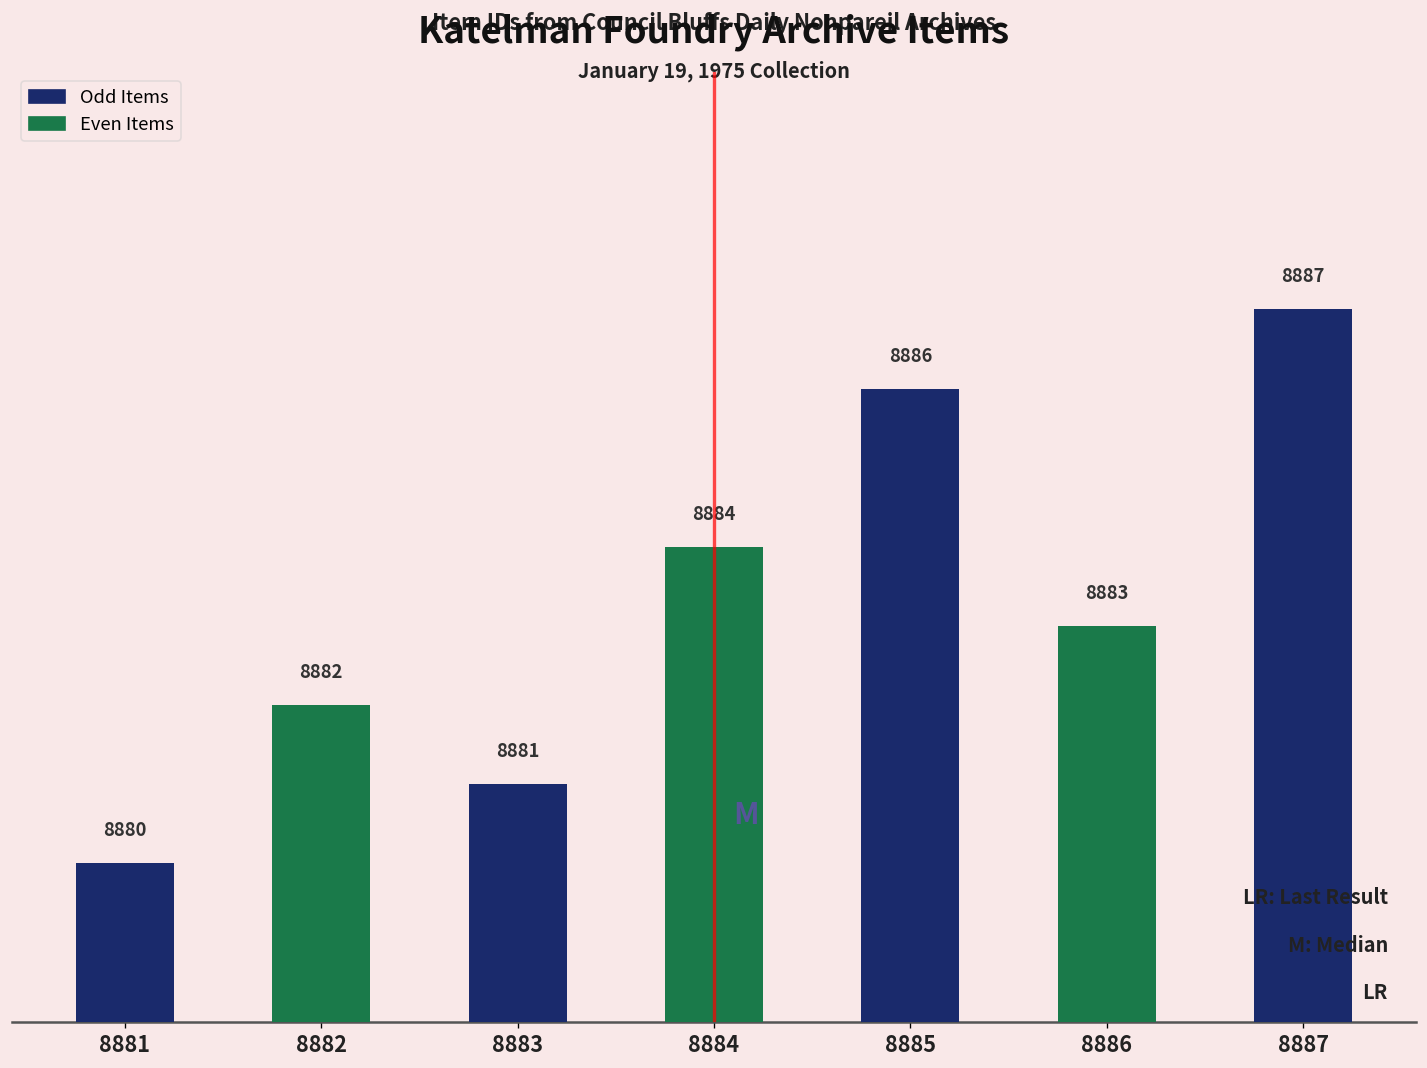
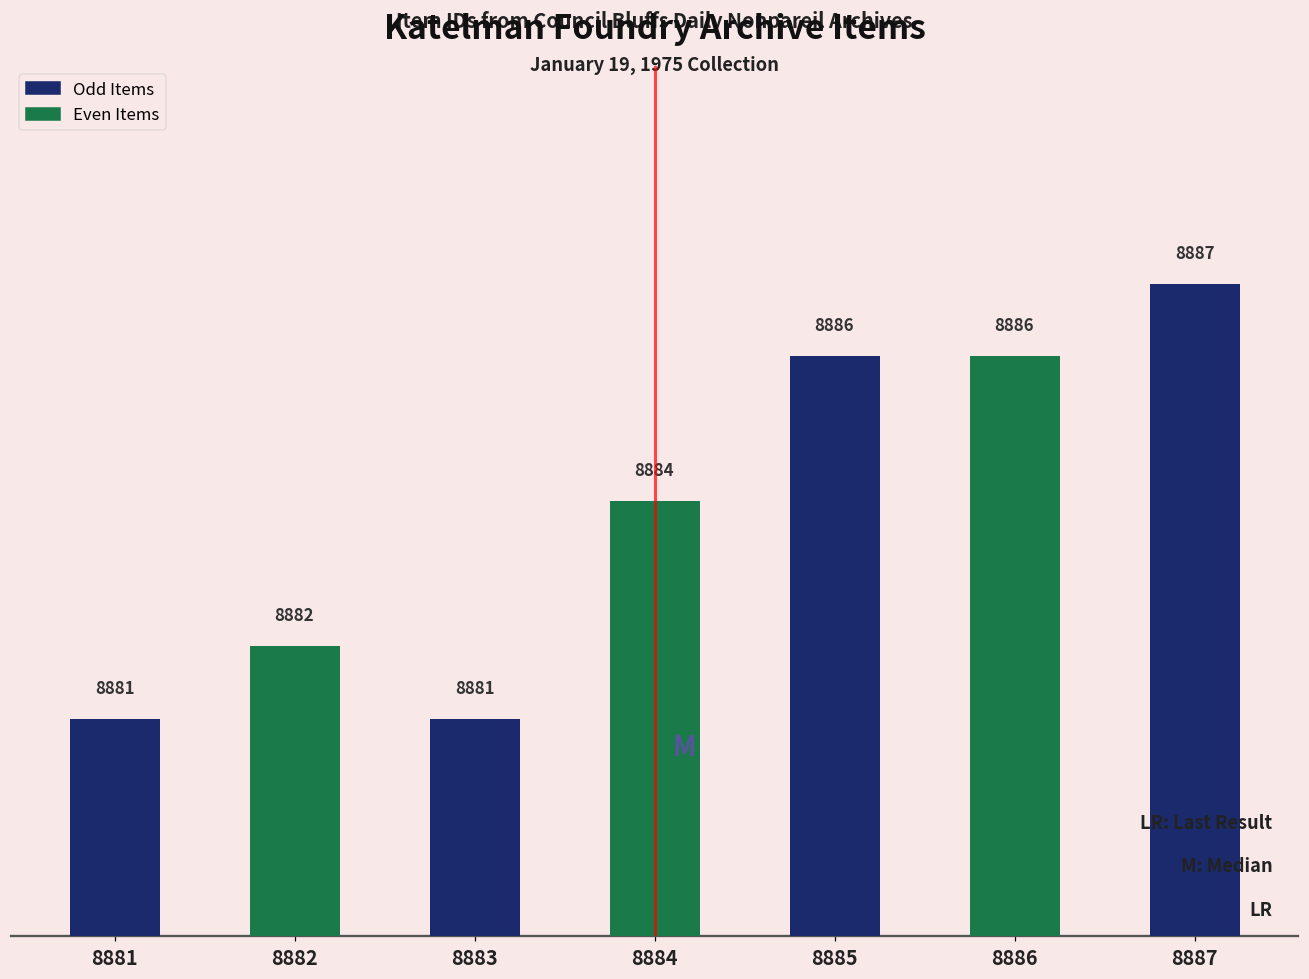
  {
-   "8881": 8880,
+   "8881": 8881,
    "8882": 8882,
    "8883": 8881,
    "8884": 8884,
    "8885": 8886,
-   "8886": 8883,
+   "8886": 8886,
    "8887": 8887
  }
